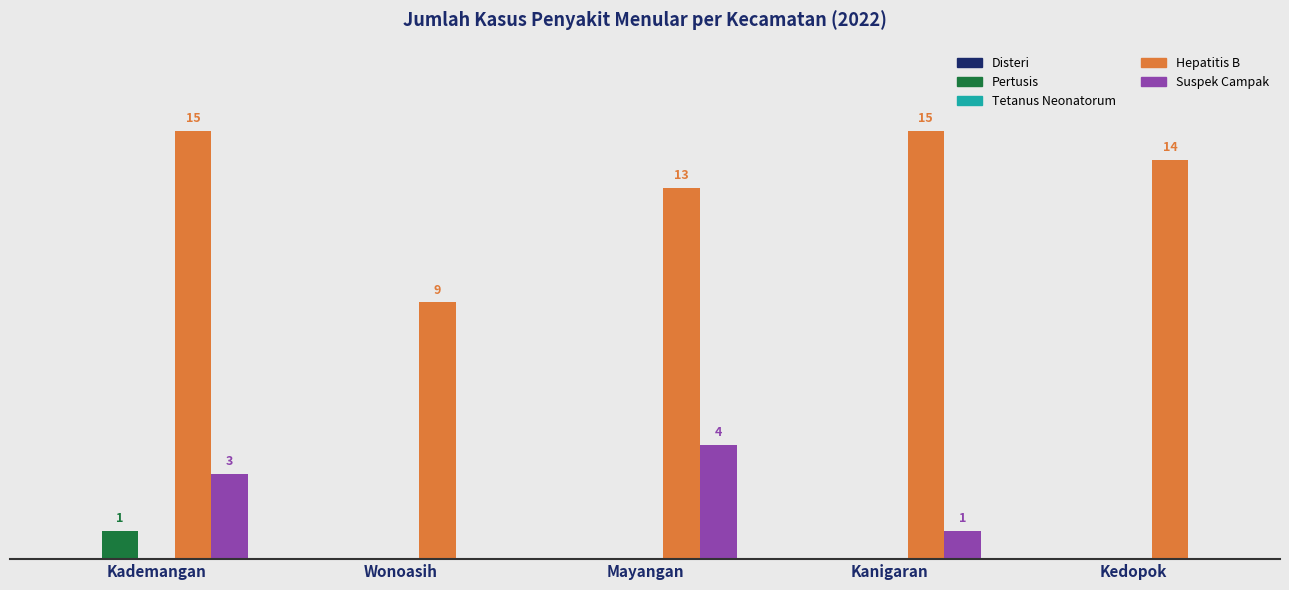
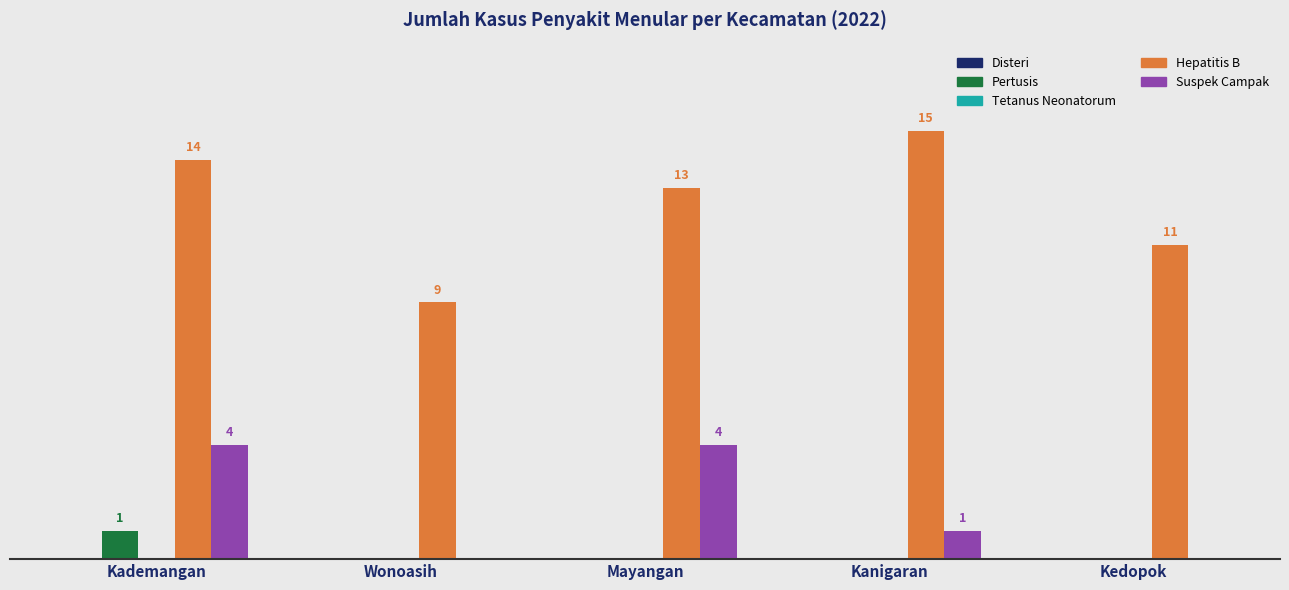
  {
    "Pertusis": {
      "Kademangan": 1
    },
    "Hepatitis B": {
-     "Kademangan": 15,
+     "Kademangan": 14,
      "Wonoasih": 9,
      "Mayangan": 13,
      "Kanigaran": 15,
-     "Kedopok": 14
+     "Kedopok": 11
    },
    "Suspek Campak": {
-     "Kademangan": 3,
+     "Kademangan": 4,
      "Mayangan": 4,
      "Kanigaran": 1
    }
  }
